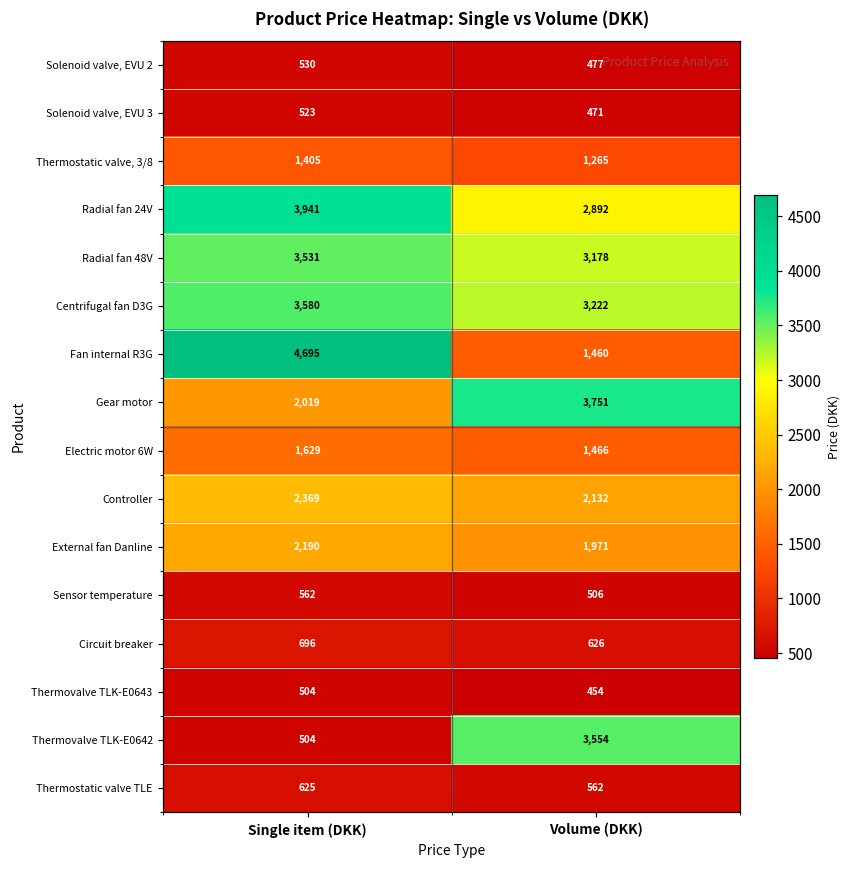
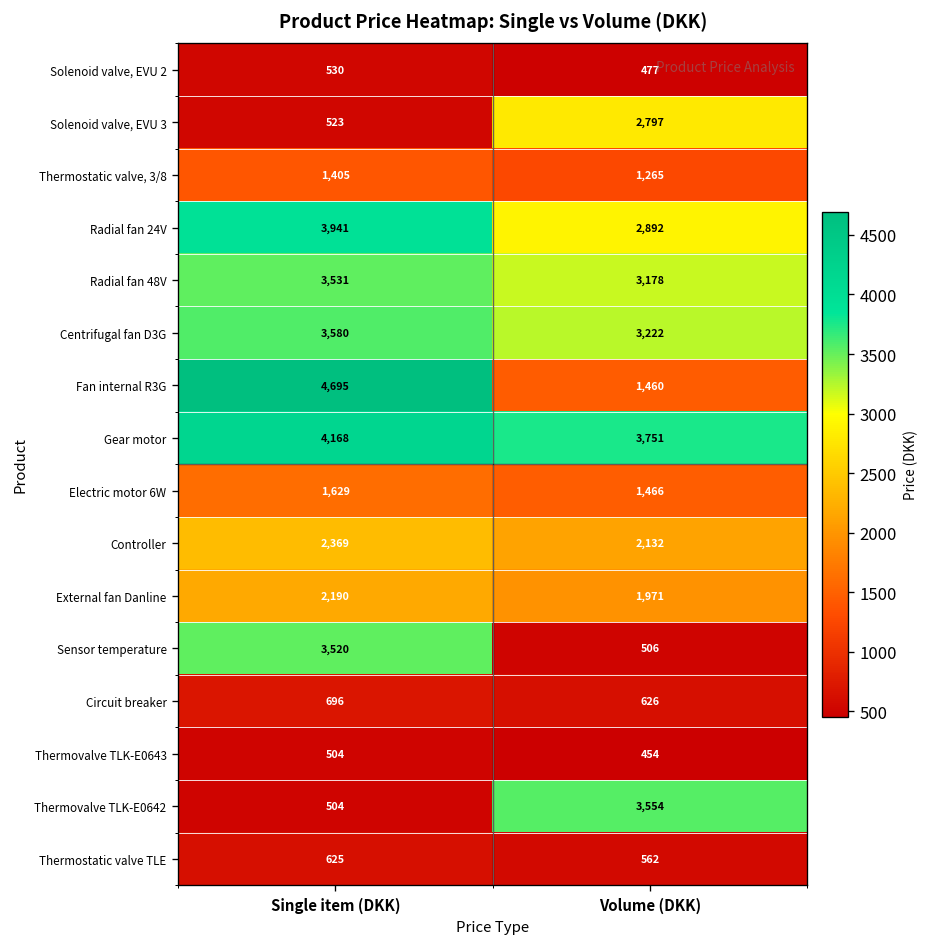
  {
    "Solenoid valve, EVU 2": {
      "Single item (DKK)": "530"
    },
    "Solenoid valve, EVU 3": {
      "Single item (DKK)": "523",
-     "Volume (DKK)": "471"
+     "Volume (DKK)": "2,797"
    },
    "Thermostatic valve, 3/8": {
      "Single item (DKK)": "1,405",
      "Volume (DKK)": "1,265"
    },
    "Radial fan 24V": {
      "Single item (DKK)": "3,941",
      "Volume (DKK)": "2,892"
    },
    "Radial fan 48V": {
      "Single item (DKK)": "3,531",
      "Volume (DKK)": "3,178"
    },
    "Centrifugal fan D3G": {
      "Single item (DKK)": "3,580",
      "Volume (DKK)": "3,222"
    },
    "Fan internal R3G": {
      "Single item (DKK)": "4,695",
      "Volume (DKK)": "1,460"
    },
    "Gear motor": {
-     "Single item (DKK)": "2,019",
+     "Single item (DKK)": "4,168",
      "Volume (DKK)": "3,751"
    },
    "Electric motor 6W": {
      "Single item (DKK)": "1,629",
      "Volume (DKK)": "1,466"
    },
    "Controller": {
      "Single item (DKK)": "2,369",
      "Volume (DKK)": "2,132"
    },
    "External fan Danline": {
      "Single item (DKK)": "2,190",
      "Volume (DKK)": "1,971"
    },
    "Sensor temperature": {
-     "Single item (DKK)": "562",
+     "Single item (DKK)": "3,520",
      "Volume (DKK)": "506"
    },
    "Circuit breaker": {
      "Single item (DKK)": "696",
      "Volume (DKK)": "626"
    },
    "Thermovalve TLK-E0643": {
      "Single item (DKK)": "504",
      "Volume (DKK)": "454"
    },
    "Thermovalve TLK-E0642": {
      "Single item (DKK)": "504",
      "Volume (DKK)": "3,554"
    },
    "Thermostatic valve TLE": {
      "Single item (DKK)": "625",
      "Volume (DKK)": "562"
    }
  }
